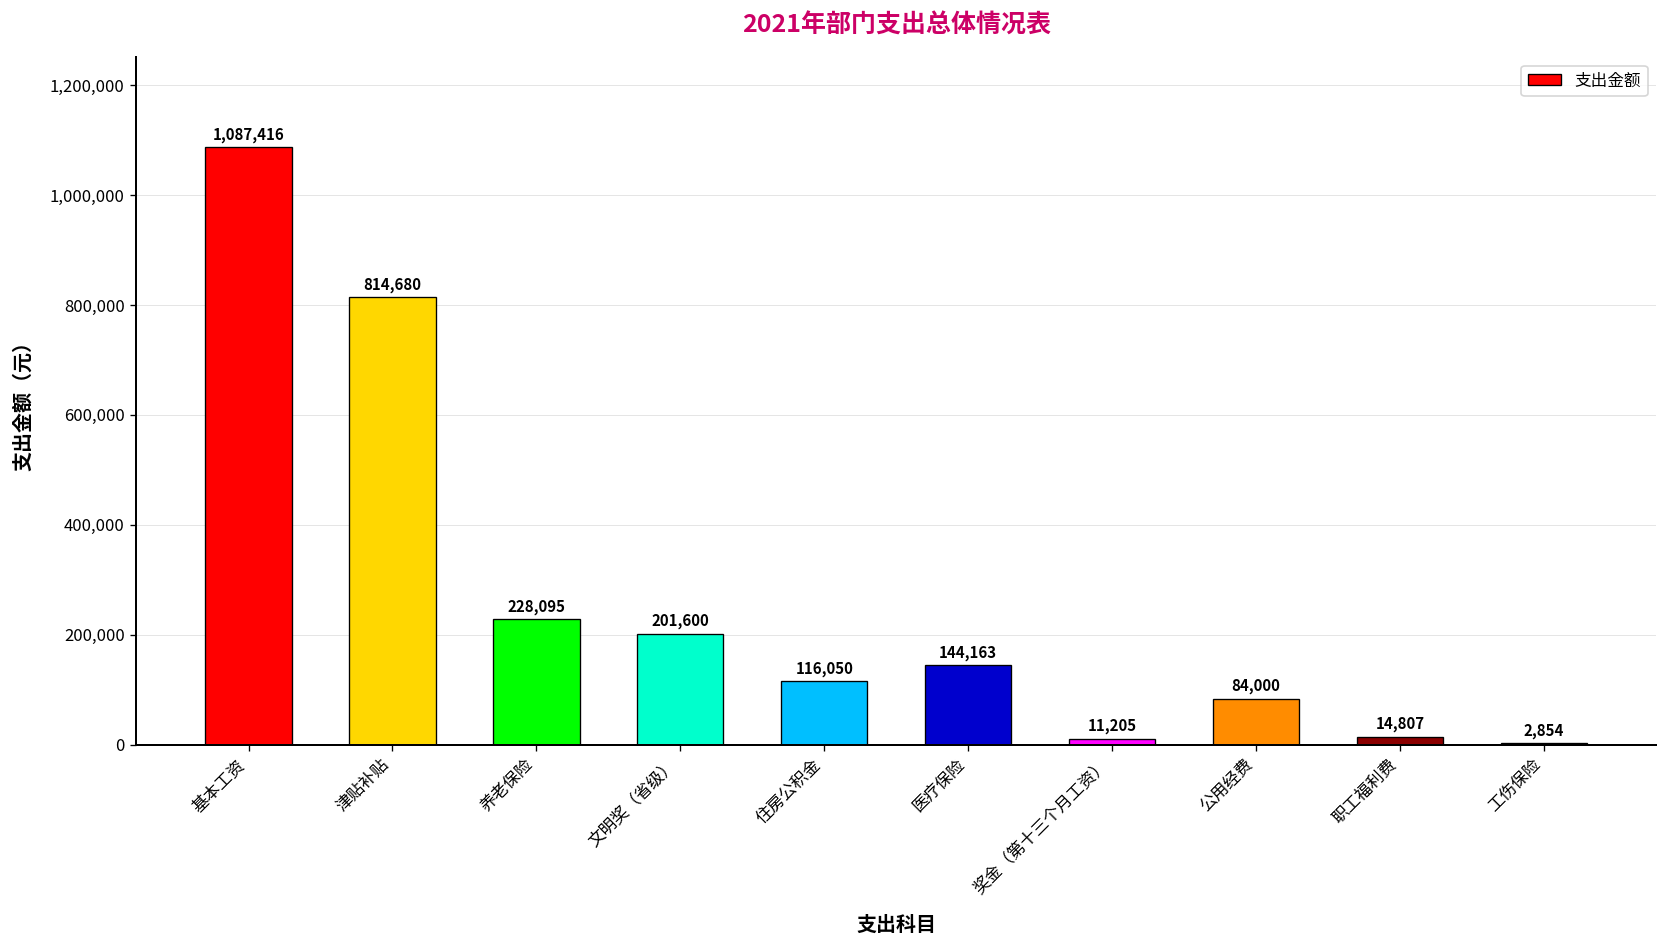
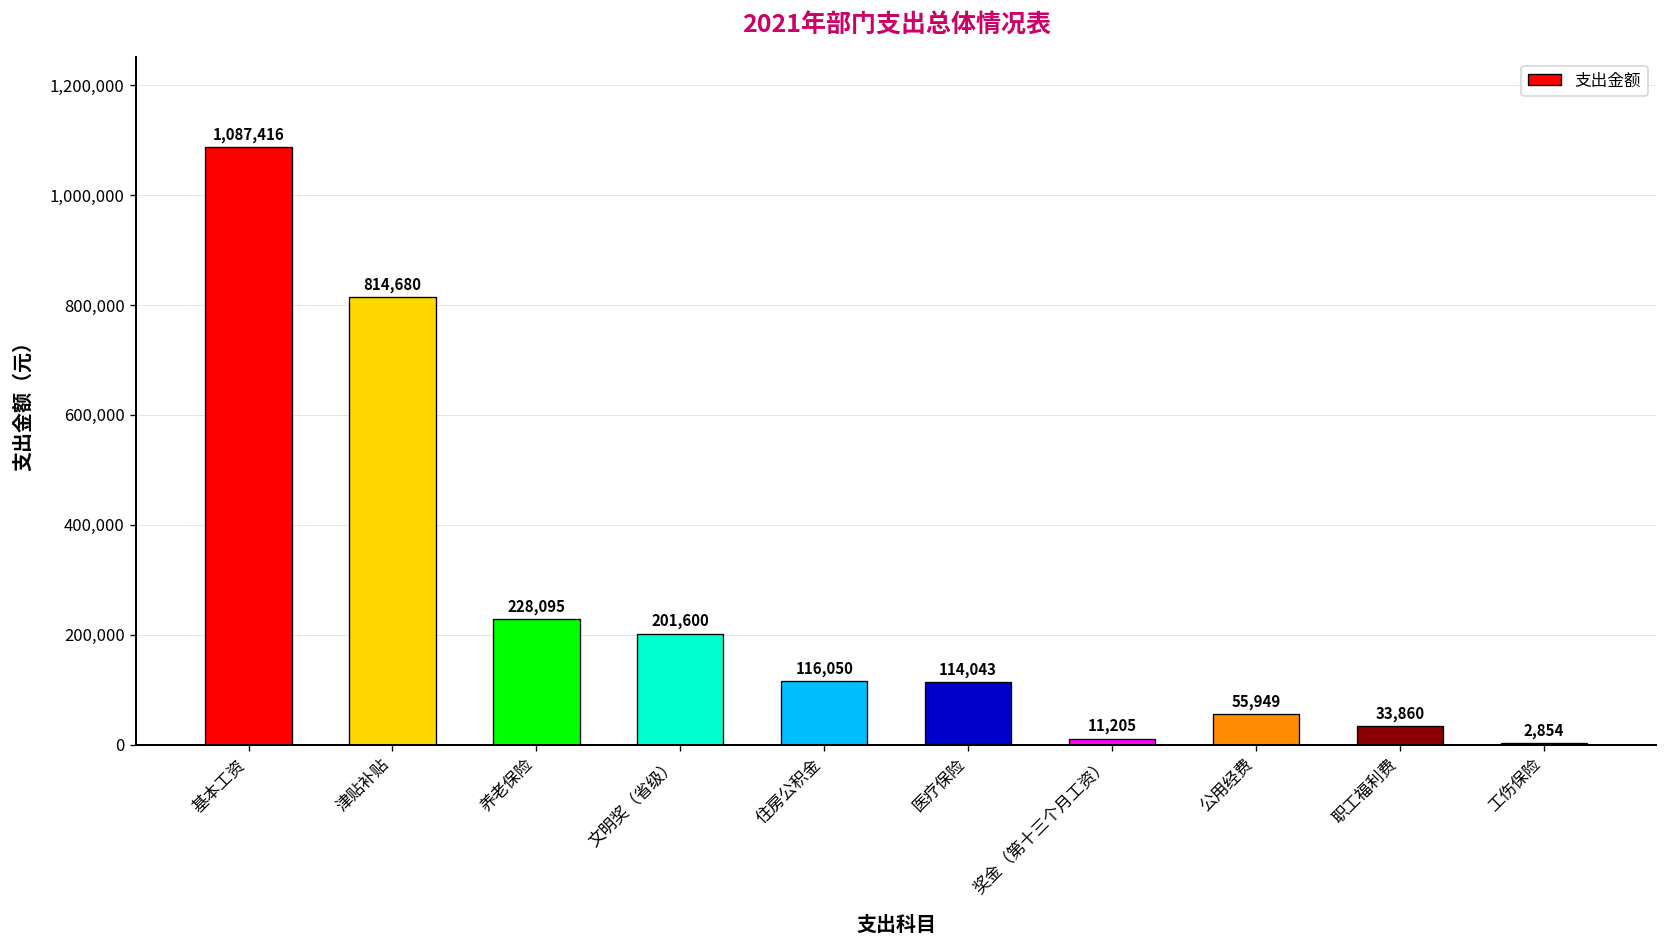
  {
    "基本工资": "1,087,416",
    "津贴补贴": "814,680",
    "养老保险": "228,095",
    "文明奖（省级）": "201,600",
    "住房公积金": "116,050",
-   "医疗保险": "144,163",
+   "医疗保险": "114,043",
    "奖金（第十三个月工资）": "11,205",
-   "公用经费": "84,000",
-   "职工福利费": "14,807",
+   "公用经费": "55,949",
+   "职工福利费": "33,860",
    "工伤保险": "2,854"
  }
